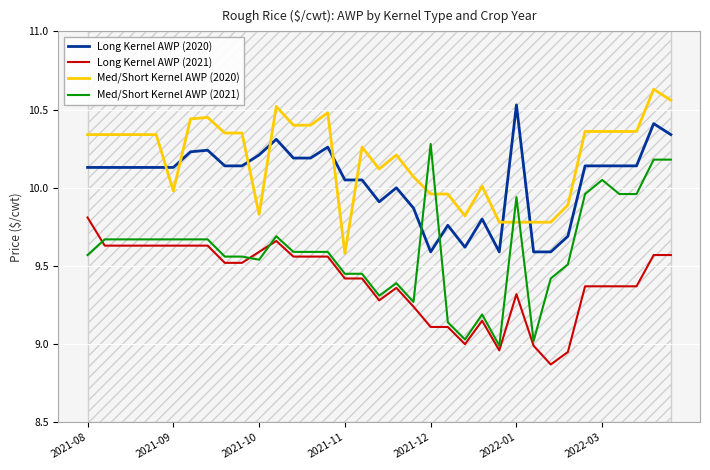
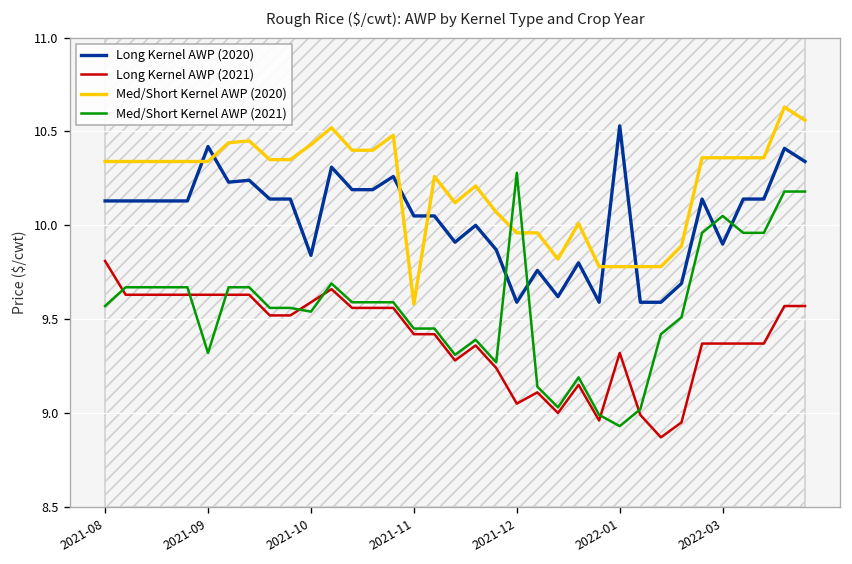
  {
    "Long Kernel AWP (2020)": {
      "2021-08": 10.13,
-     "2021-09": 10.13,
-     "2021-10": 10.21,
+     "2021-09": 10.42,
+     "2021-10": 9.84,
      "2021-11": 10.05,
      "2021-12": 9.59,
      "2022-01": 10.53,
-     "2022-03": 10.14
+     "2022-03": 9.90
    },
    "Long Kernel AWP (2021)": {
      "2021-08": 9.81,
      "2021-09": 9.63,
      "2021-10": 9.59,
      "2021-11": 9.42,
-     "2021-12": 9.11,
+     "2021-12": 9.05,
      "2022-01": 9.32,
      "2022-03": 9.37
    },
    "Med/Short Kernel AWP (2020)": {
      "2021-08": 10.34,
-     "2021-09": 9.98,
-     "2021-10": 9.83,
+     "2021-09": 10.34,
+     "2021-10": 10.43,
      "2021-11": 9.58,
      "2021-12": 9.96,
      "2022-01": 9.78,
      "2022-03": 10.36
    },
    "Med/Short Kernel AWP (2021)": {
      "2021-08": 9.57,
-     "2021-09": 9.67,
+     "2021-09": 9.32,
      "2021-10": 9.54,
      "2021-11": 9.45,
      "2021-12": 10.28,
-     "2022-01": 9.94,
+     "2022-01": 8.93,
      "2022-03": 10.05
    }
  }
